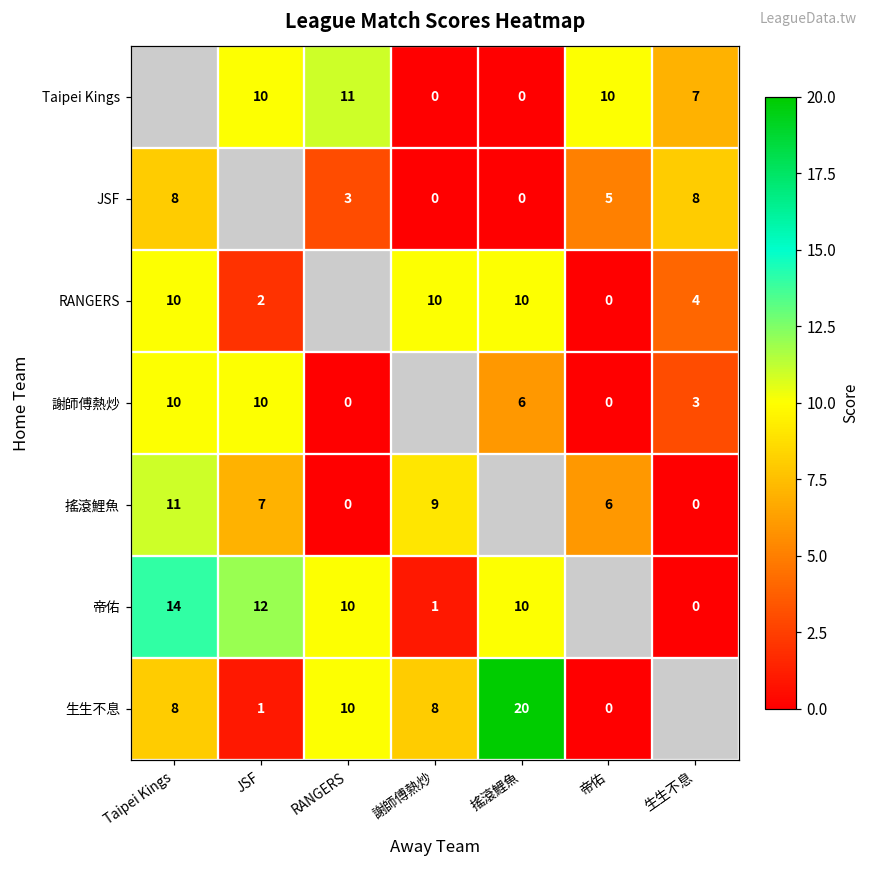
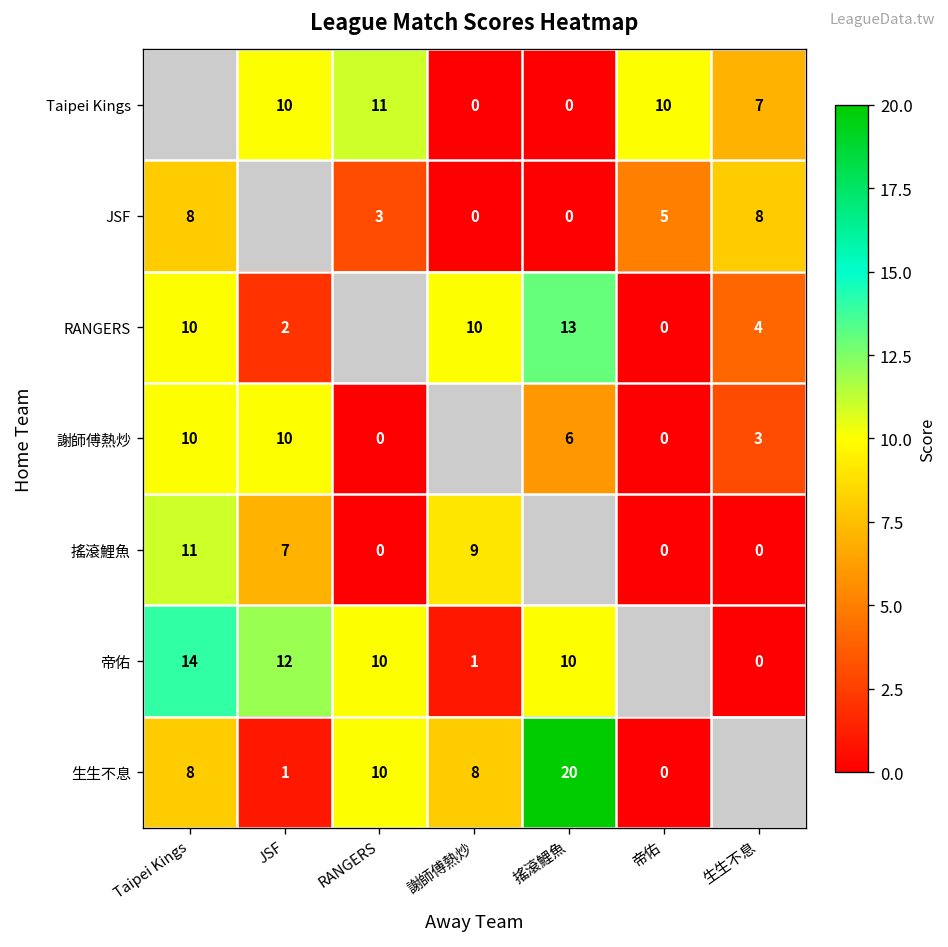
  {
    "Taipei Kings": {
      "JSF": 10,
      "RANGERS": 11,
      "謝師傅熱炒": 0,
      "搖滾鯉魚": 0,
      "帝佑": 10,
      "生生不息": 7
    },
    "JSF": {
      "Taipei Kings": 8,
      "RANGERS": 3,
      "謝師傅熱炒": 0,
      "搖滾鯉魚": 0,
      "帝佑": 5,
      "生生不息": 8
    },
    "RANGERS": {
      "Taipei Kings": 10,
      "JSF": 2,
      "謝師傅熱炒": 10,
-     "搖滾鯉魚": 10,
+     "搖滾鯉魚": 13,
      "帝佑": 0,
      "生生不息": 4
    },
    "謝師傅熱炒": {
      "Taipei Kings": 10,
      "JSF": 10,
      "RANGERS": 0,
      "搖滾鯉魚": 6,
      "帝佑": 0,
      "生生不息": 3
    },
    "搖滾鯉魚": {
      "Taipei Kings": 11,
      "JSF": 7,
      "RANGERS": 0,
      "謝師傅熱炒": 9,
-     "帝佑": 6,
+     "帝佑": 0,
      "生生不息": 0
    },
    "帝佑": {
      "Taipei Kings": 14,
      "JSF": 12,
      "RANGERS": 10,
      "謝師傅熱炒": 1,
      "搖滾鯉魚": 10,
      "生生不息": 0
    },
    "生生不息": {
      "Taipei Kings": 8,
      "JSF": 1,
      "RANGERS": 10,
      "謝師傅熱炒": 8,
      "搖滾鯉魚": 20,
      "帝佑": 0
    }
  }
